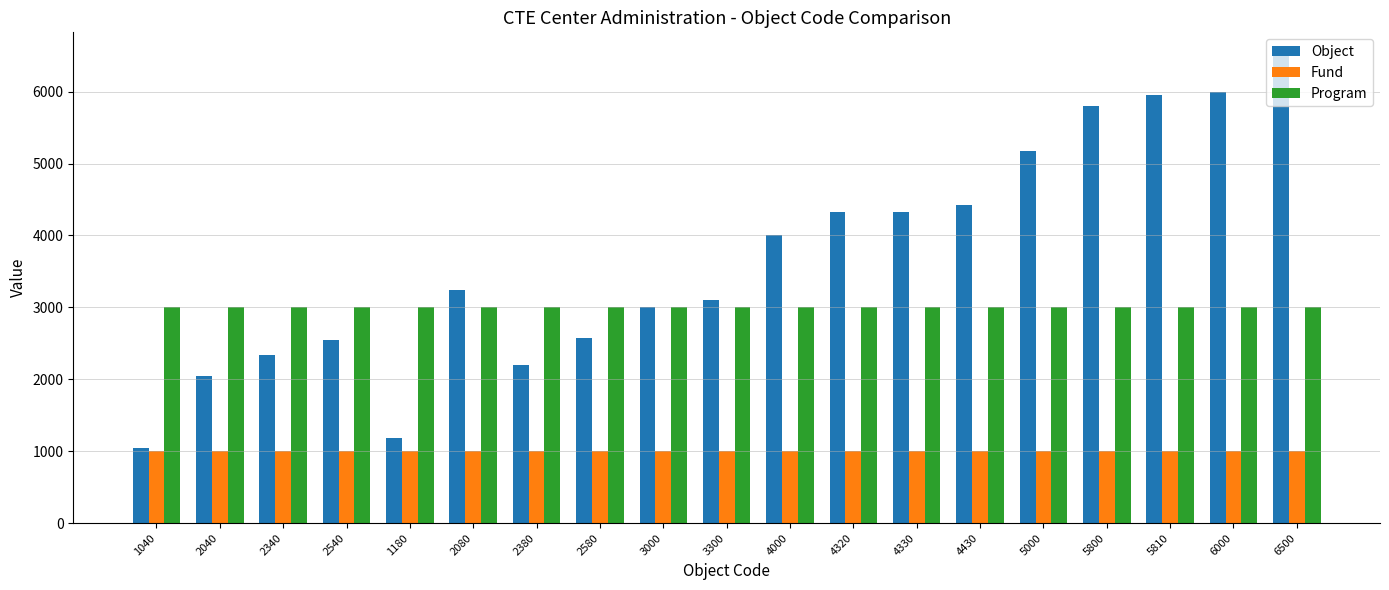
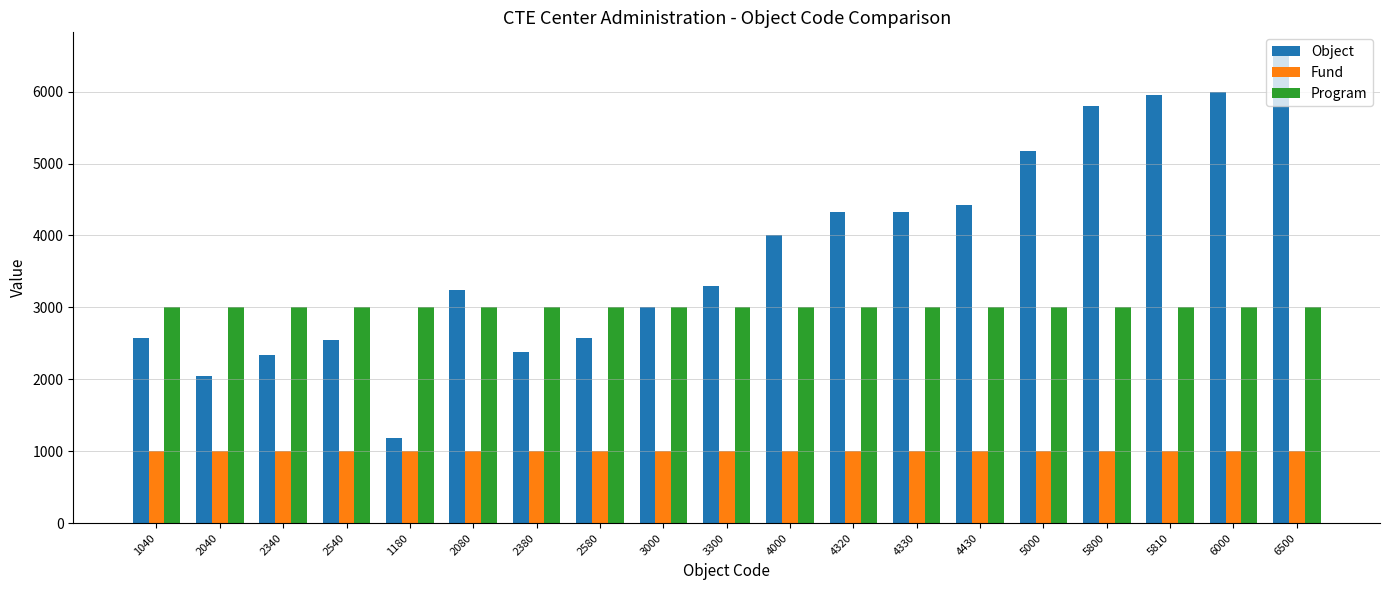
  {
    "Object": {
-     "1040": 1000,
+     "1040": 2600,
      "2040": 2000,
      "2340": 2300,
      "2540": 2500,
      "1180": 1200,
      "2080": 3200,
-     "2380": 2200,
+     "2380": 2400,
      "2580": 2600,
      "3000": 3000,
-     "3300": 3100,
+     "3300": 3300,
      "4000": 4000,
      "4320": 4300,
      "4330": 4300,
      "4430": 4400,
      "5000": 5200,
      "5800": 5800,
      "5810": 5900,
      "6000": 6000
    },
    "Fund": {
      "1040": 1000,
      "2040": 1000,
      "2340": 1000,
      "2540": 1000,
      "1180": 1000,
      "2080": 1000,
      "2380": 1000,
      "2580": 1000,
      "3000": 1000,
      "3300": 1000,
      "4000": 1000,
      "4320": 1000,
      "4330": 1000,
      "4430": 1000,
      "5000": 1000,
      "5800": 1000,
      "5810": 1000,
      "6000": 1000,
      "6500": 1000
    },
    "Program": {
      "1040": 3000,
      "2040": 3000,
      "2340": 3000,
      "2540": 3000,
      "1180": 3000,
      "2080": 3000,
      "2380": 3000,
      "2580": 3000,
      "3000": 3000,
      "3300": 3000,
      "4000": 3000,
      "4320": 3000,
      "4330": 3000,
      "4430": 3000,
      "5000": 3000,
      "5800": 3000,
      "5810": 3000,
      "6000": 3000,
      "6500": 3000
    }
  }
